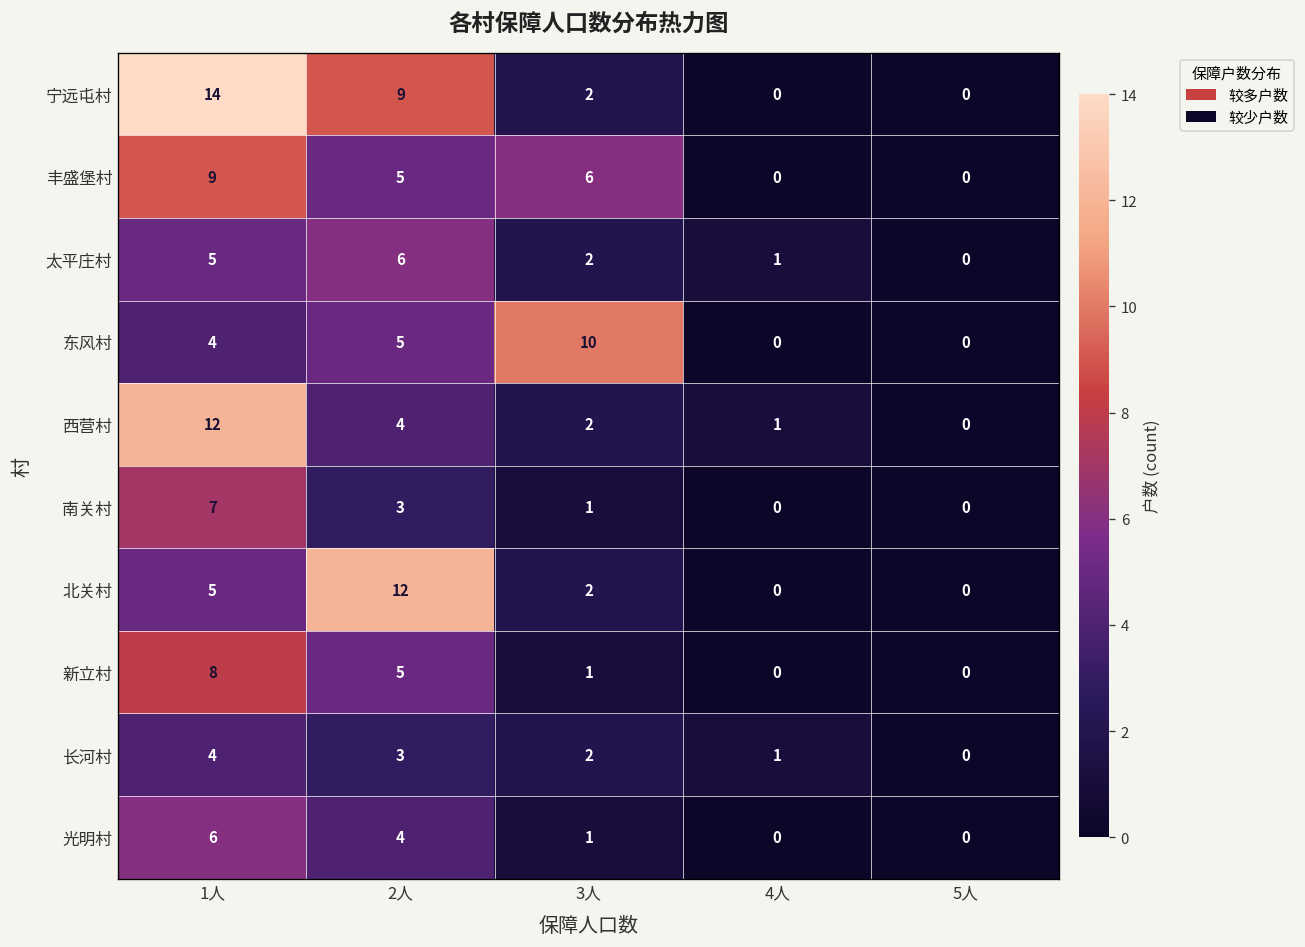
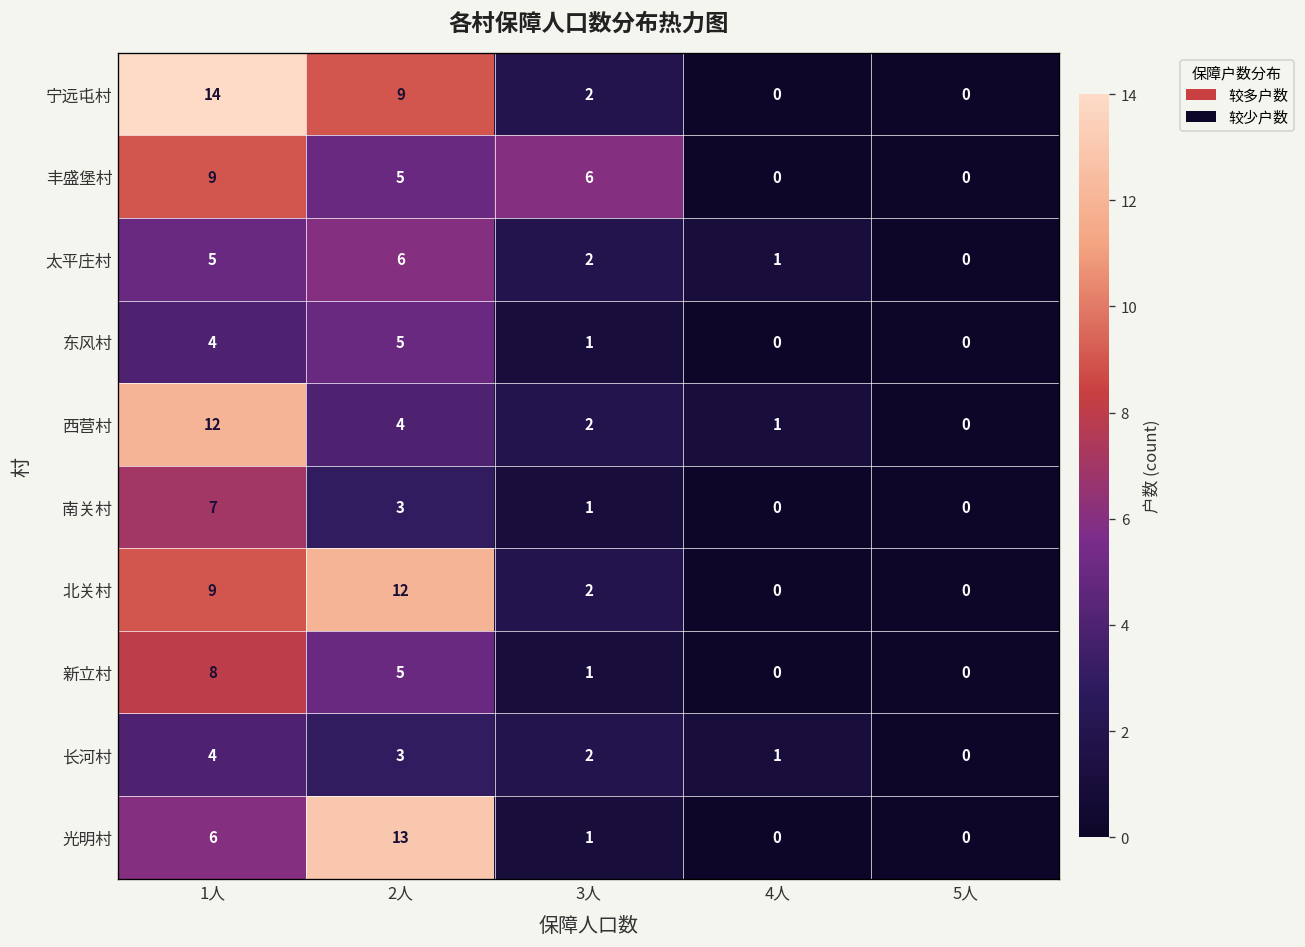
  {
    "宁远屯村": {
      "1人": 14,
      "2人": 9,
      "3人": 2,
      "4人": 0,
      "5人": 0
    },
    "丰盛堡村": {
      "1人": 9,
      "2人": 5,
      "3人": 6,
      "4人": 0,
      "5人": 0
    },
    "太平庄村": {
      "1人": 5,
      "2人": 6,
      "3人": 2,
      "4人": 1,
      "5人": 0
    },
    "东风村": {
      "1人": 4,
      "2人": 5,
-     "3人": 10,
+     "3人": 1,
      "4人": 0,
      "5人": 0
    },
    "西营村": {
      "1人": 12,
      "2人": 4,
      "3人": 2,
      "4人": 1,
      "5人": 0
    },
    "南关村": {
      "1人": 7,
      "2人": 3,
      "3人": 1,
      "4人": 0,
      "5人": 0
    },
    "北关村": {
-     "1人": 5,
+     "1人": 9,
      "2人": 12,
      "3人": 2,
      "4人": 0,
      "5人": 0
    },
    "新立村": {
      "1人": 8,
      "2人": 5,
      "3人": 1,
      "4人": 0,
      "5人": 0
    },
    "长河村": {
      "1人": 4,
      "2人": 3,
      "3人": 2,
      "4人": 1,
      "5人": 0
    },
    "光明村": {
      "1人": 6,
-     "2人": 4,
+     "2人": 13,
      "3人": 1,
      "4人": 0,
      "5人": 0
    }
  }
